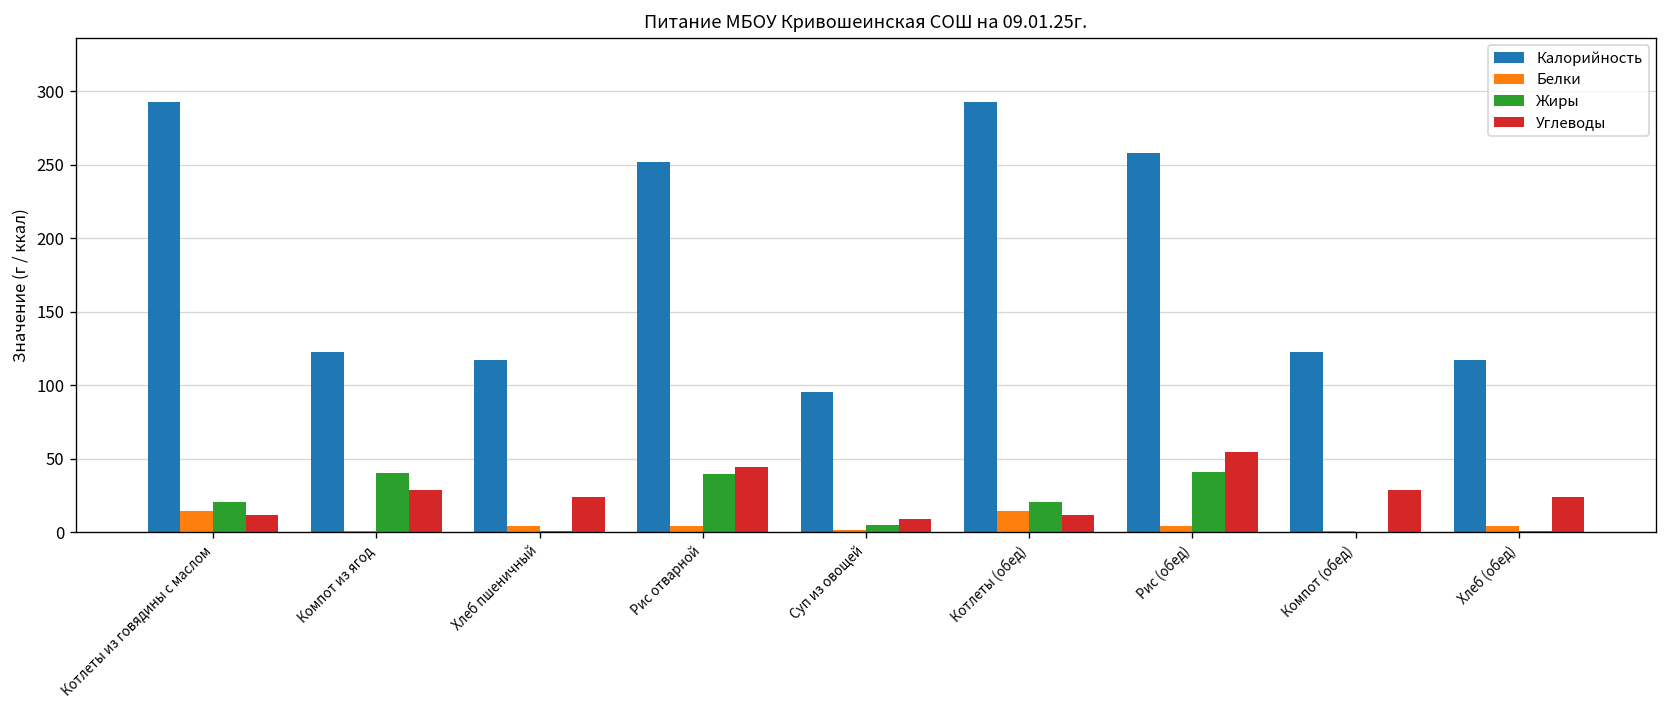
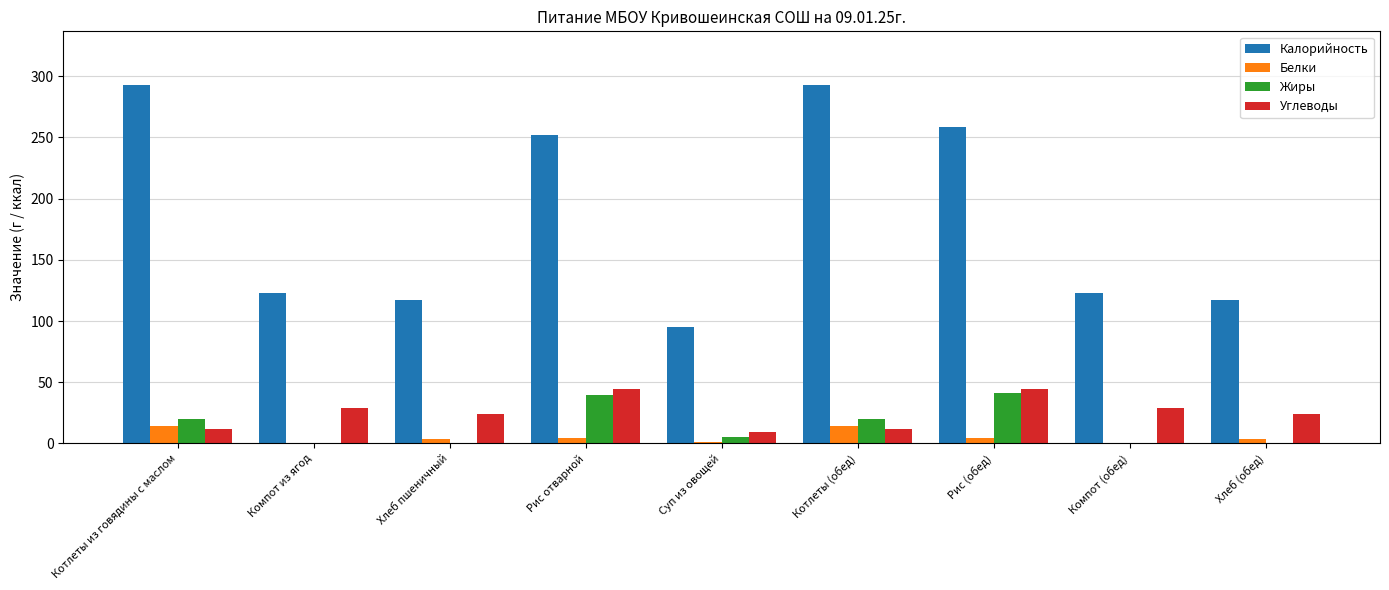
  {
    "Калорийность": {
      "Котлеты из говядины с маслом": 293,
      "Компот из ягод": 123,
      "Хлеб пшеничный": 117,
      "Рис отварной": 252,
      "Суп из овощей": 95,
      "Котлеты (обед)": 293,
      "Рис (обед)": 258,
      "Компот (обед)": 123,
      "Хлеб (обед)": 117
    },
    "Белки": {
      "Котлеты из говядины с маслом": 14,
      "Хлеб пшеничный": 4,
      "Рис отварной": 4,
      "Котлеты (обед)": 14,
      "Рис (обед)": 4,
      "Хлеб (обед)": 4
    },
    "Жиры": {
      "Котлеты из говядины с маслом": 20,
-     "Компот из ягод": 40,
+     "Компот из ягод": 0,
      "Рис отварной": 39,
      "Суп из овощей": 5,
      "Котлеты (обед)": 20,
      "Рис (обед)": 41
    },
    "Углеводы": {
      "Котлеты из говядины с маслом": 12,
      "Компот из ягод": 29,
      "Хлеб пшеничный": 24,
      "Рис отварной": 44,
      "Суп из овощей": 9,
      "Котлеты (обед)": 12,
-     "Рис (обед)": 54,
+     "Рис (обед)": 44,
      "Компот (обед)": 29,
      "Хлеб (обед)": 24
    }
  }
